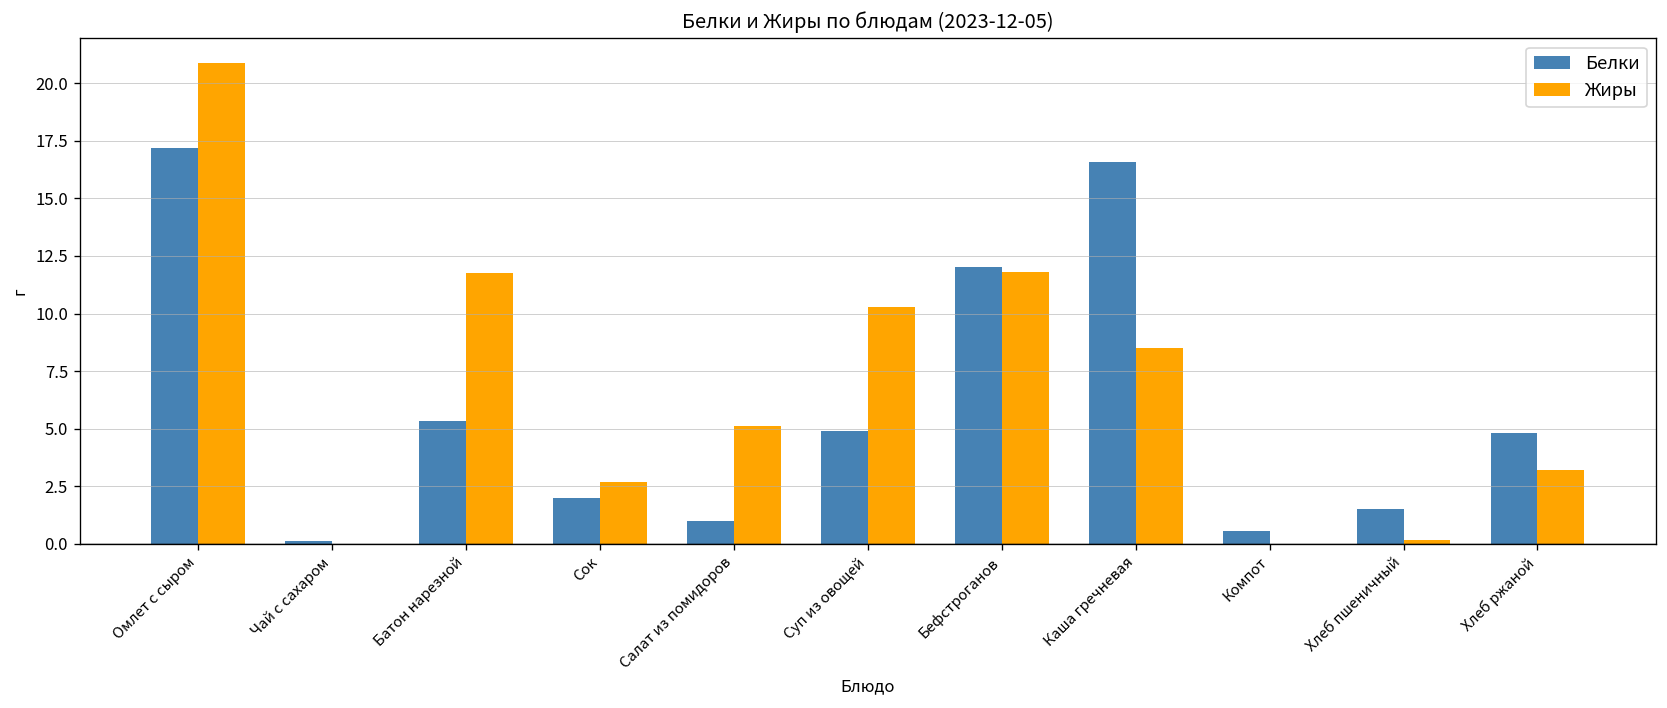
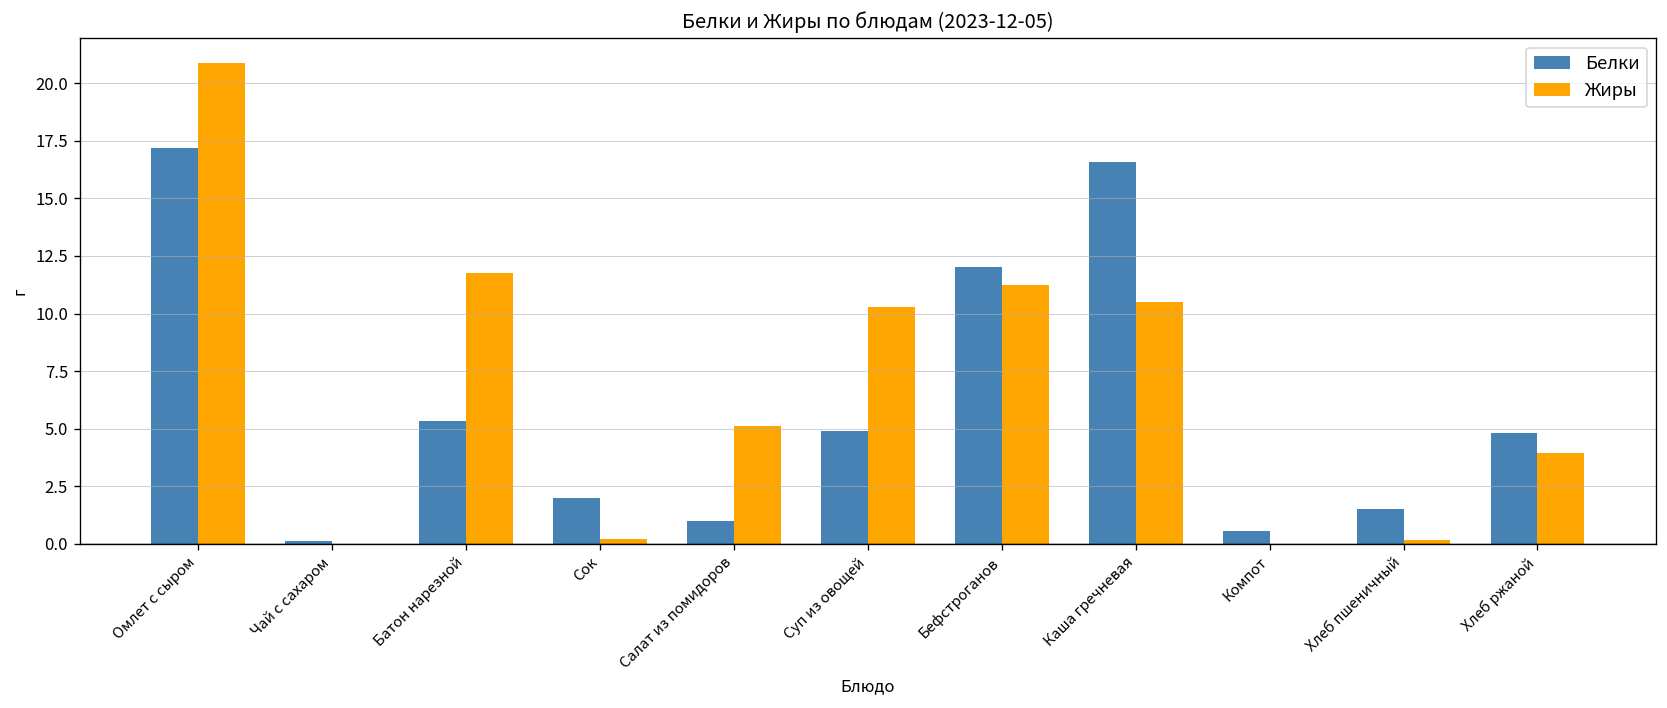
  {
    "Белки": {
      "Омлет с сыром": 17.2,
      "Батон нарезной": 5.4,
      "Сок": 2.0,
      "Салат из помидоров": 1.0,
      "Суп из овощей": 4.9,
      "Бефстроганов": 12.0,
      "Каша гречневая": 16.6,
      "Компот": 0.6,
      "Хлеб пшеничный": 1.5,
      "Хлеб ржаной": 4.8
    },
    "Жиры": {
      "Омлет с сыром": 20.9,
      "Чай с сахаром": 0.0,
      "Батон нарезной": 11.8,
-     "Сок": 2.7,
+     "Сок": 0.2,
      "Салат из помидоров": 5.1,
      "Суп из овощей": 10.3,
-     "Бефстроганов": 11.8,
-     "Каша гречневая": 8.5,
+     "Бефстроганов": 11.3,
+     "Каша гречневая": 10.5,
      "Компот": 0.0,
      "Хлеб пшеничный": 0.2,
-     "Хлеб ржаной": 3.2
+     "Хлеб ржаной": 4.0
    }
  }
